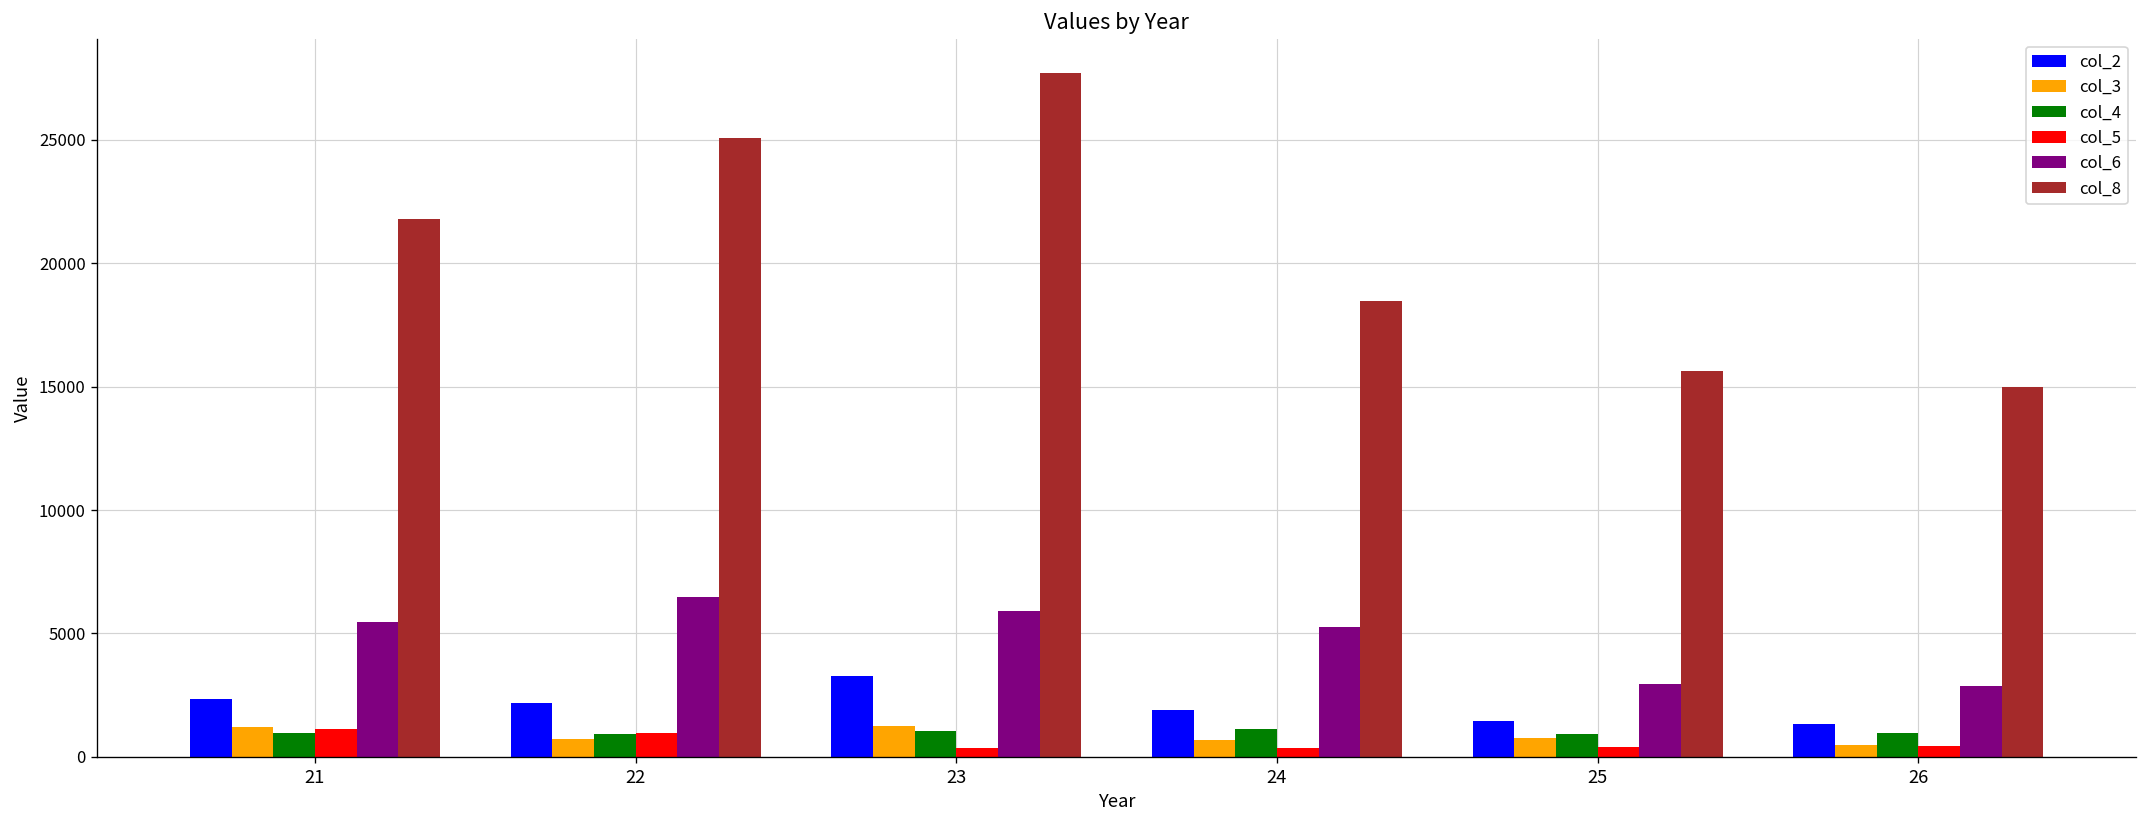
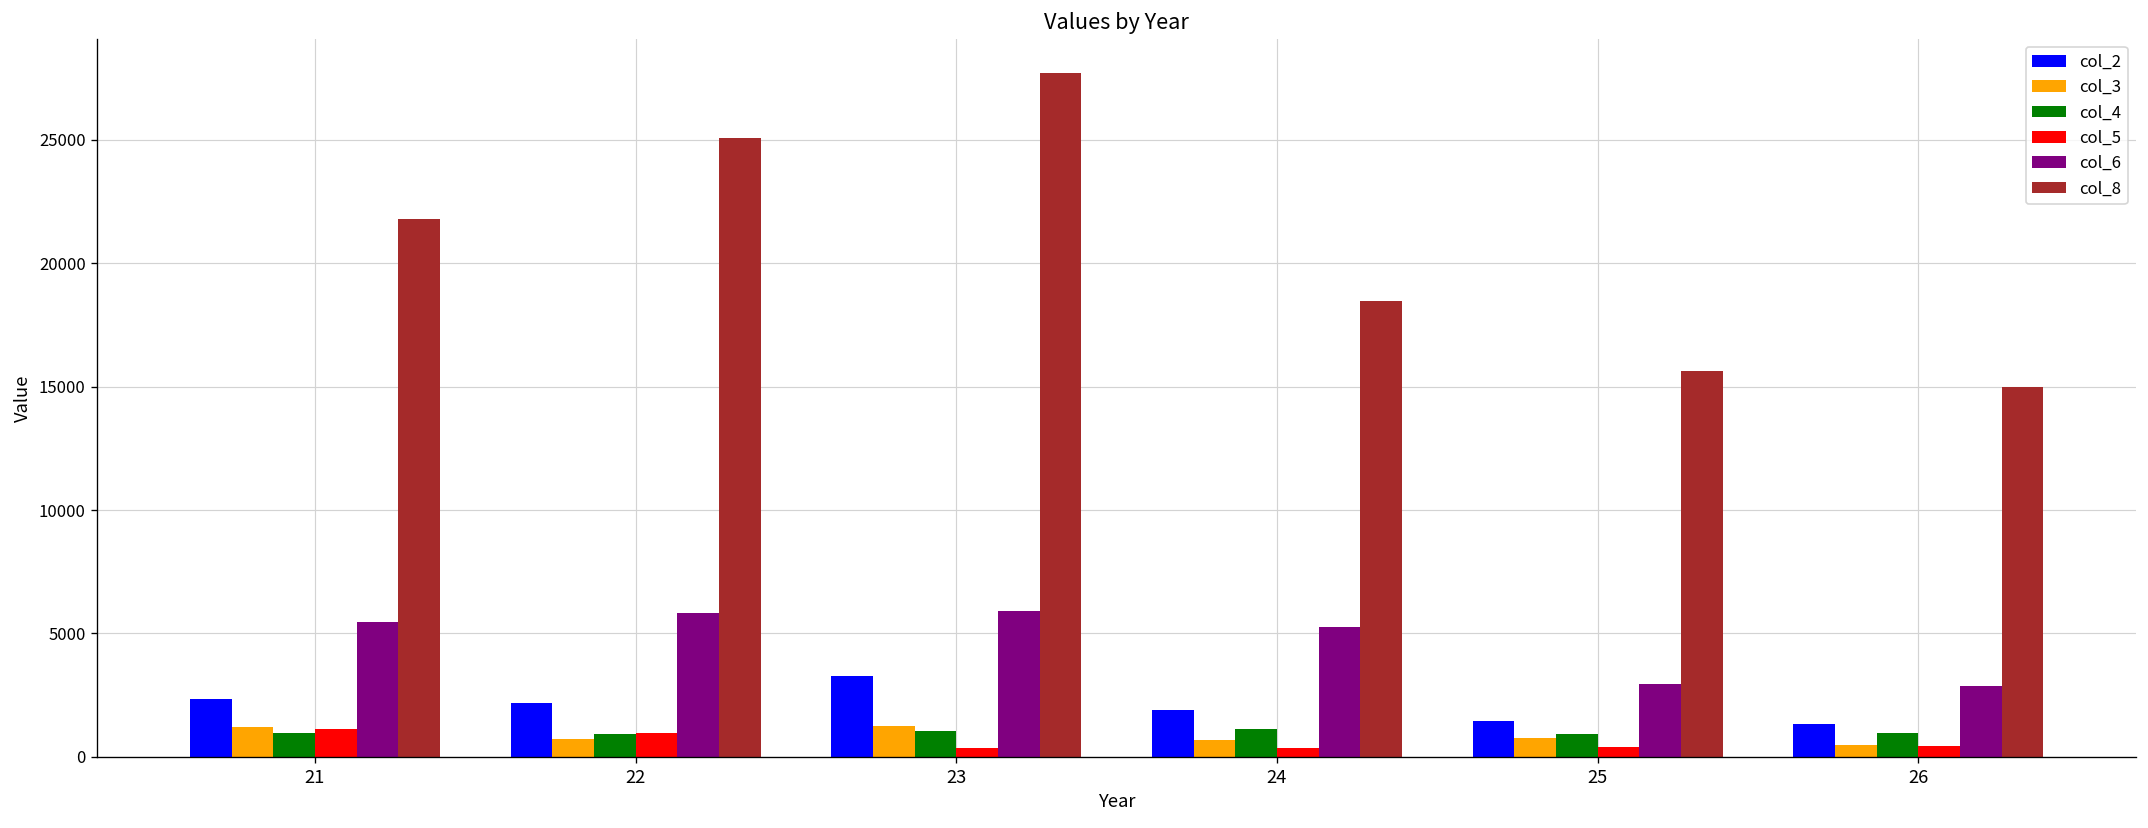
  {
    "col_2": {
      "21": 2400,
      "22": 2200,
      "23": 3300,
      "24": 1900,
      "25": 1400,
      "26": 1300
    },
    "col_3": {
      "21": 1200,
      "22": 700,
      "23": 1300,
      "24": 700,
      "25": 700,
      "26": 500
    },
    "col_4": {
      "21": 1000,
      "22": 900,
      "23": 1100,
      "24": 1100,
      "25": 900,
      "26": 1000
    },
    "col_5": {
      "21": 1100,
      "22": 1000,
      "23": 400,
      "24": 400,
      "25": 400,
      "26": 500
    },
    "col_6": {
      "21": 5500,
-     "22": 6500,
+     "22": 5800,
      "23": 5900,
      "24": 5200,
      "25": 3000,
      "26": 2900
    },
    "col_8": {
      "21": 21800,
      "22": 25100,
      "23": 27700,
      "24": 18500,
      "25": 15600,
      "26": 15000
    }
  }
